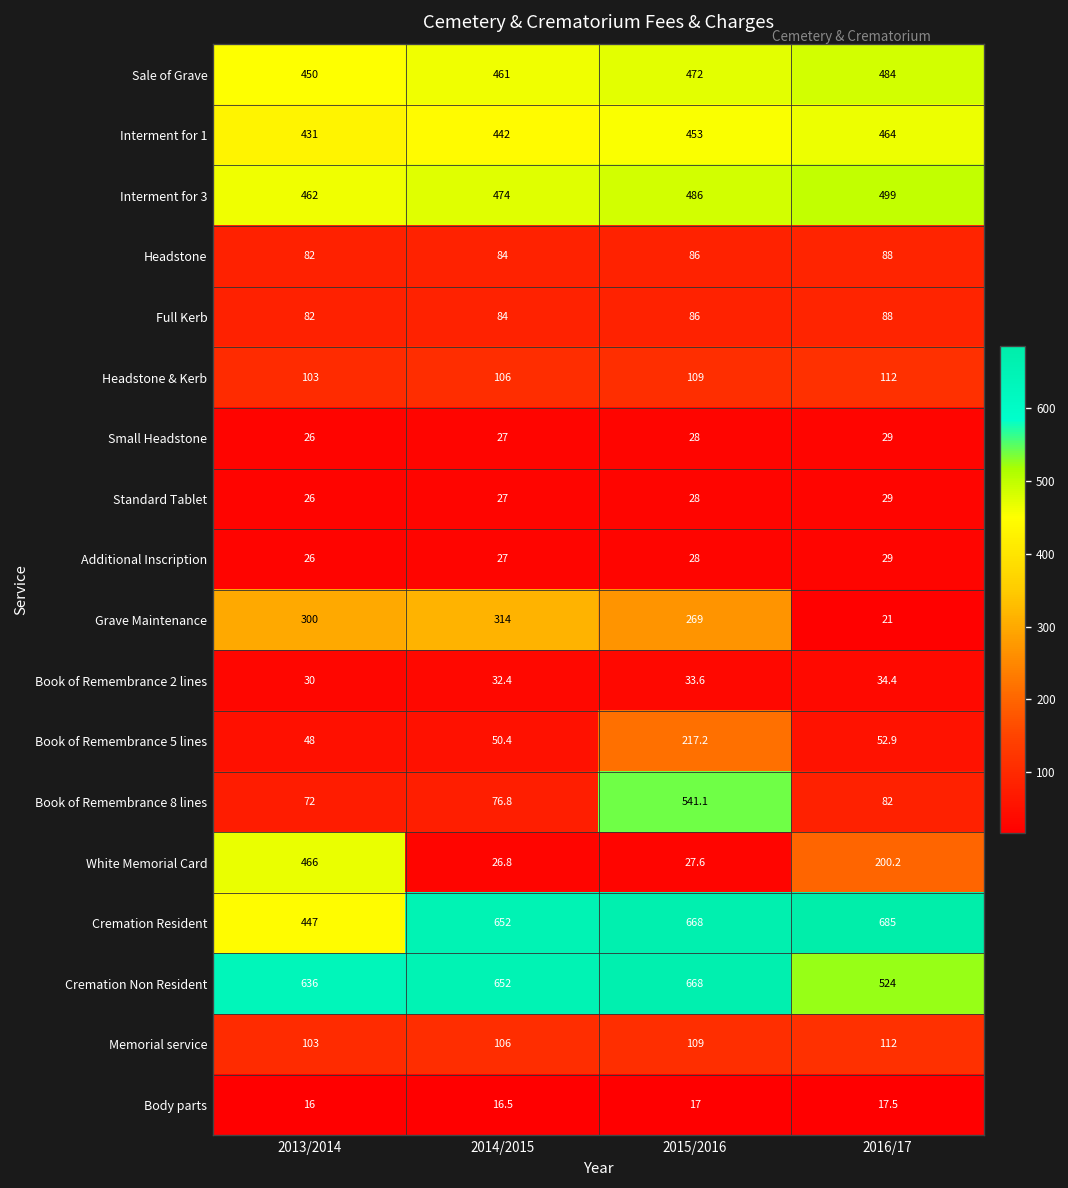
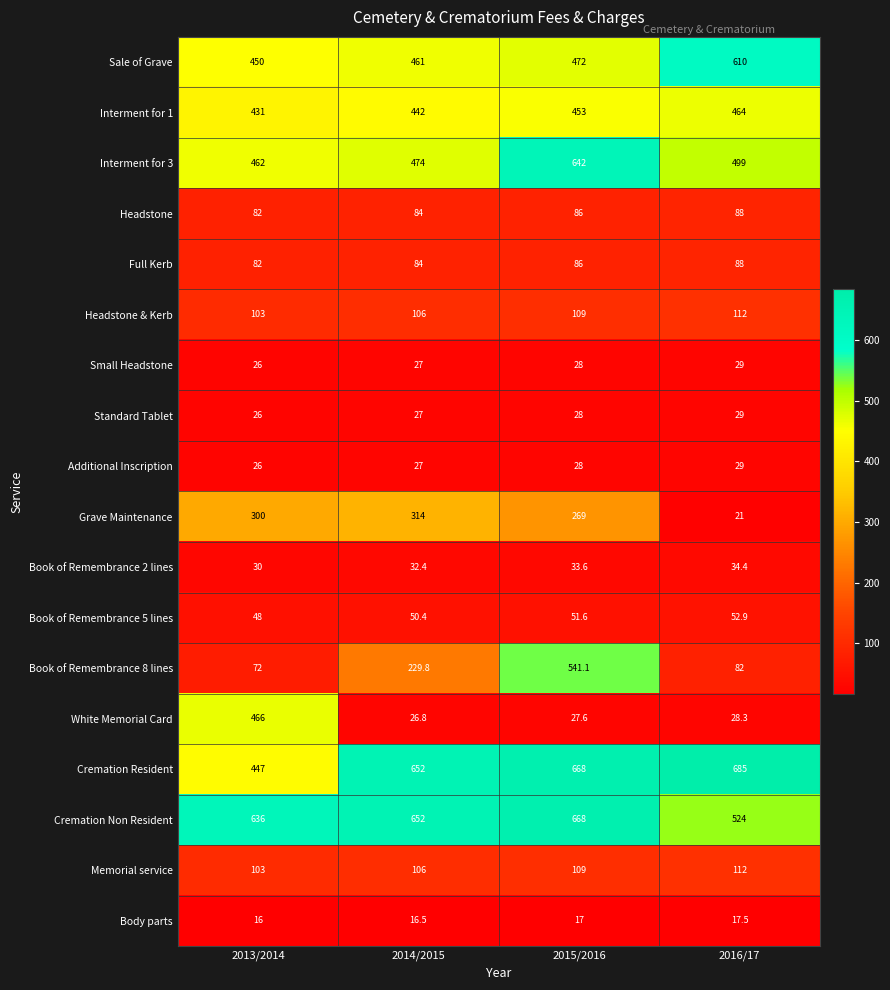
  {
    "Sale of Grave": {
      "2013/2014": 450,
      "2014/2015": 461,
      "2015/2016": 472,
-     "2016/17": 484
+     "2016/17": 610
    },
    "Interment for 1": {
      "2013/2014": 431,
      "2014/2015": 442,
      "2015/2016": 453,
      "2016/17": 464
    },
    "Interment for 3": {
      "2013/2014": 462,
      "2014/2015": 474,
-     "2015/2016": 486,
+     "2015/2016": 642,
      "2016/17": 499
    },
    "Headstone": {
      "2013/2014": 82,
      "2014/2015": 84,
      "2015/2016": 86,
      "2016/17": 88
    },
    "Full Kerb": {
      "2013/2014": 82,
      "2014/2015": 84,
      "2015/2016": 86,
      "2016/17": 88
    },
    "Headstone & Kerb": {
      "2013/2014": 103,
      "2014/2015": 106,
      "2015/2016": 109,
      "2016/17": 112
    },
    "Small Headstone": {
      "2013/2014": 26,
      "2014/2015": 27,
      "2015/2016": 28,
      "2016/17": 29
    },
    "Standard Tablet": {
      "2013/2014": 26,
      "2014/2015": 27,
      "2015/2016": 28,
      "2016/17": 29
    },
    "Additional Inscription": {
      "2013/2014": 26,
      "2014/2015": 27,
      "2015/2016": 28,
      "2016/17": 29
    },
    "Grave Maintenance": {
      "2013/2014": 300,
      "2014/2015": 314,
      "2015/2016": 269,
      "2016/17": 21
    },
    "Book of Remembrance 2 lines": {
      "2013/2014": 30,
      "2014/2015": 32.4,
      "2015/2016": 33.6,
      "2016/17": 34.4
    },
    "Book of Remembrance 5 lines": {
      "2013/2014": 48,
      "2014/2015": 50.4,
-     "2015/2016": 217.2,
+     "2015/2016": 51.6,
      "2016/17": 52.9
    },
    "Book of Remembrance 8 lines": {
      "2013/2014": 72,
-     "2014/2015": 76.8,
+     "2014/2015": 229.8,
      "2015/2016": 541.1,
      "2016/17": 82
    },
    "White Memorial Card": {
      "2013/2014": 466,
      "2014/2015": 26.8,
      "2015/2016": 27.6,
-     "2016/17": 200.2
+     "2016/17": 28.3
    },
    "Cremation Resident": {
      "2013/2014": 447,
      "2014/2015": 652,
      "2015/2016": 668,
      "2016/17": 685
    },
    "Cremation Non Resident": {
      "2013/2014": 636,
      "2014/2015": 652,
      "2015/2016": 668,
      "2016/17": 524
    },
    "Memorial service": {
      "2013/2014": 103,
      "2014/2015": 106,
      "2015/2016": 109,
      "2016/17": 112
    },
    "Body parts": {
      "2013/2014": 16,
      "2014/2015": 16.5,
      "2015/2016": 17,
      "2016/17": 17.5
    }
  }
